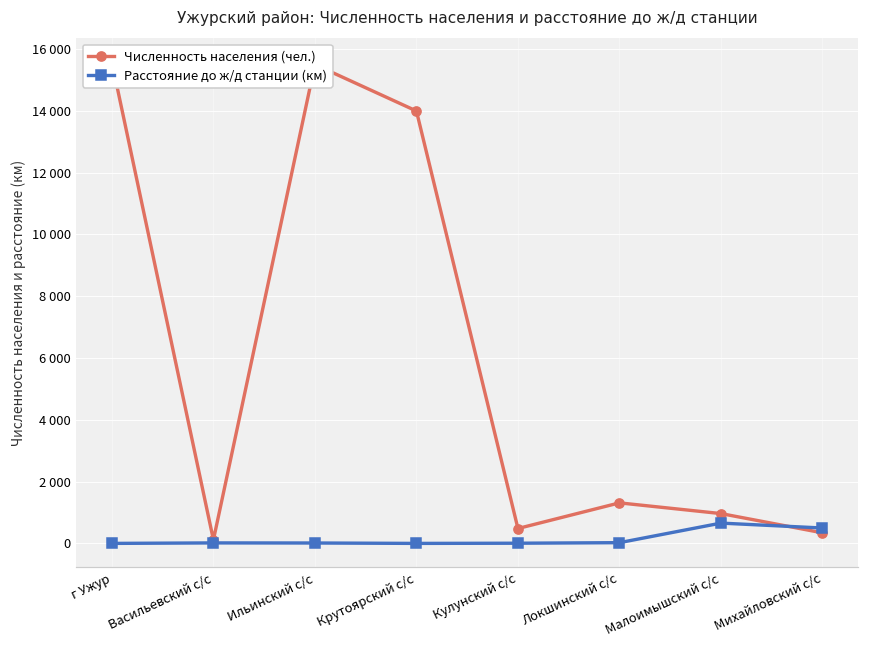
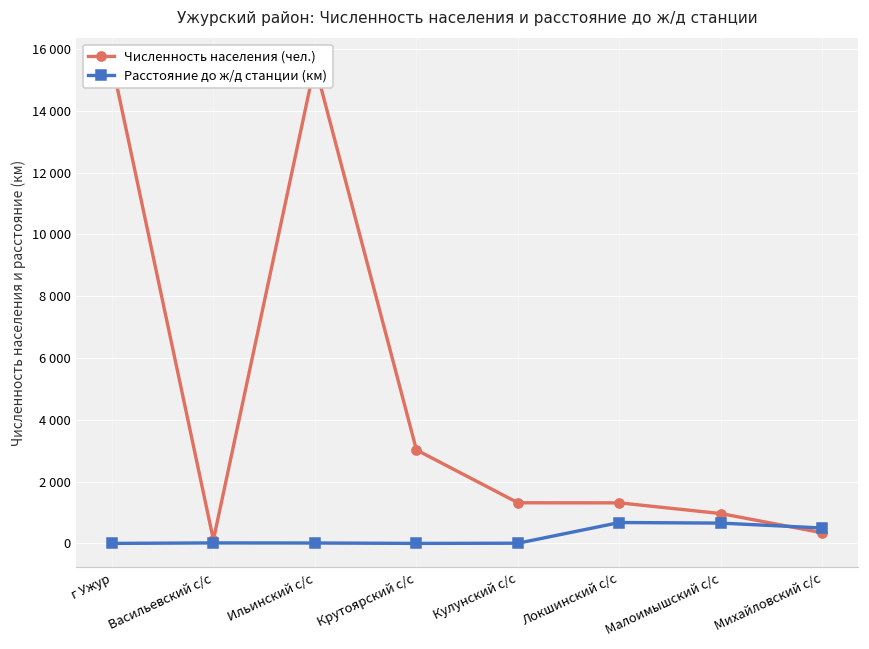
  {
    "Численность населения (чел.)": {
      "Васильевский с/с": 100,
-     "Крутоярский с/с": 14000,
-     "Кулунский с/с": 500,
+     "Крутоярский с/с": 3000,
+     "Кулунский с/с": 1300,
      "Локшинский с/с": 1300,
      "Малоимышский с/с": 1000,
      "Михайловский с/с": 300
    },
    "Расстояние до ж/д станции (км)": {
      "г Ужур": 0,
      "Васильевский с/с": 0,
      "Ильинский с/с": 0,
      "Крутоярский с/с": 0,
      "Кулунский с/с": 0,
-     "Локшинский с/с": 0,
+     "Локшинский с/с": 700,
      "Малоимышский с/с": 700,
      "Михайловский с/с": 500
    }
  }
